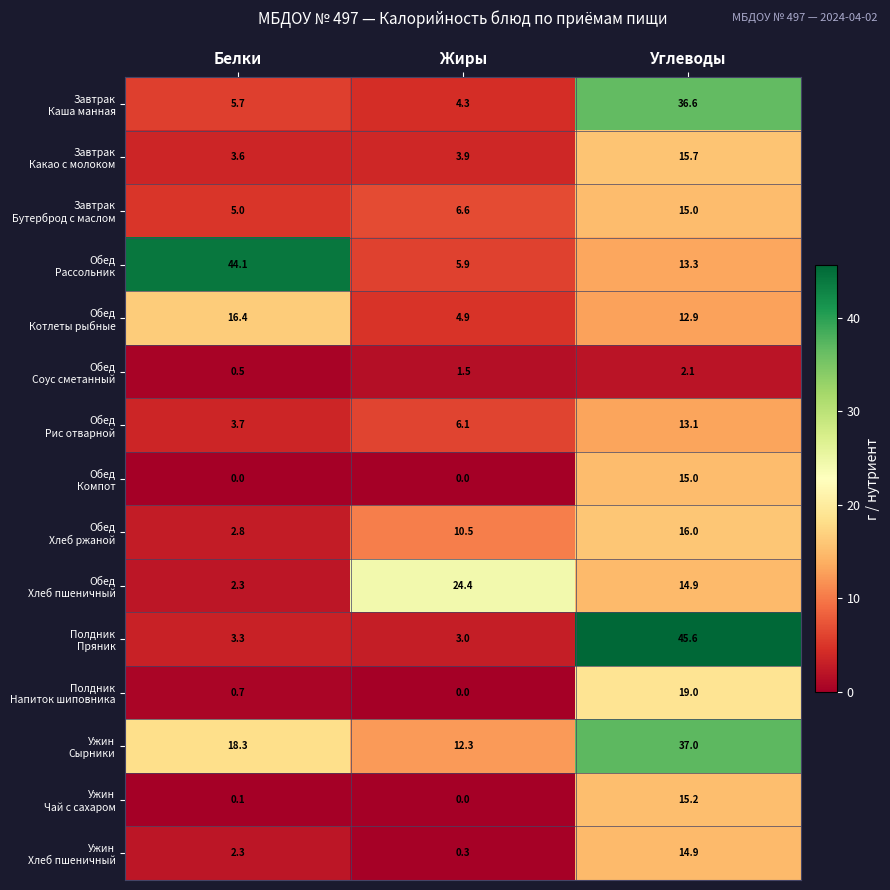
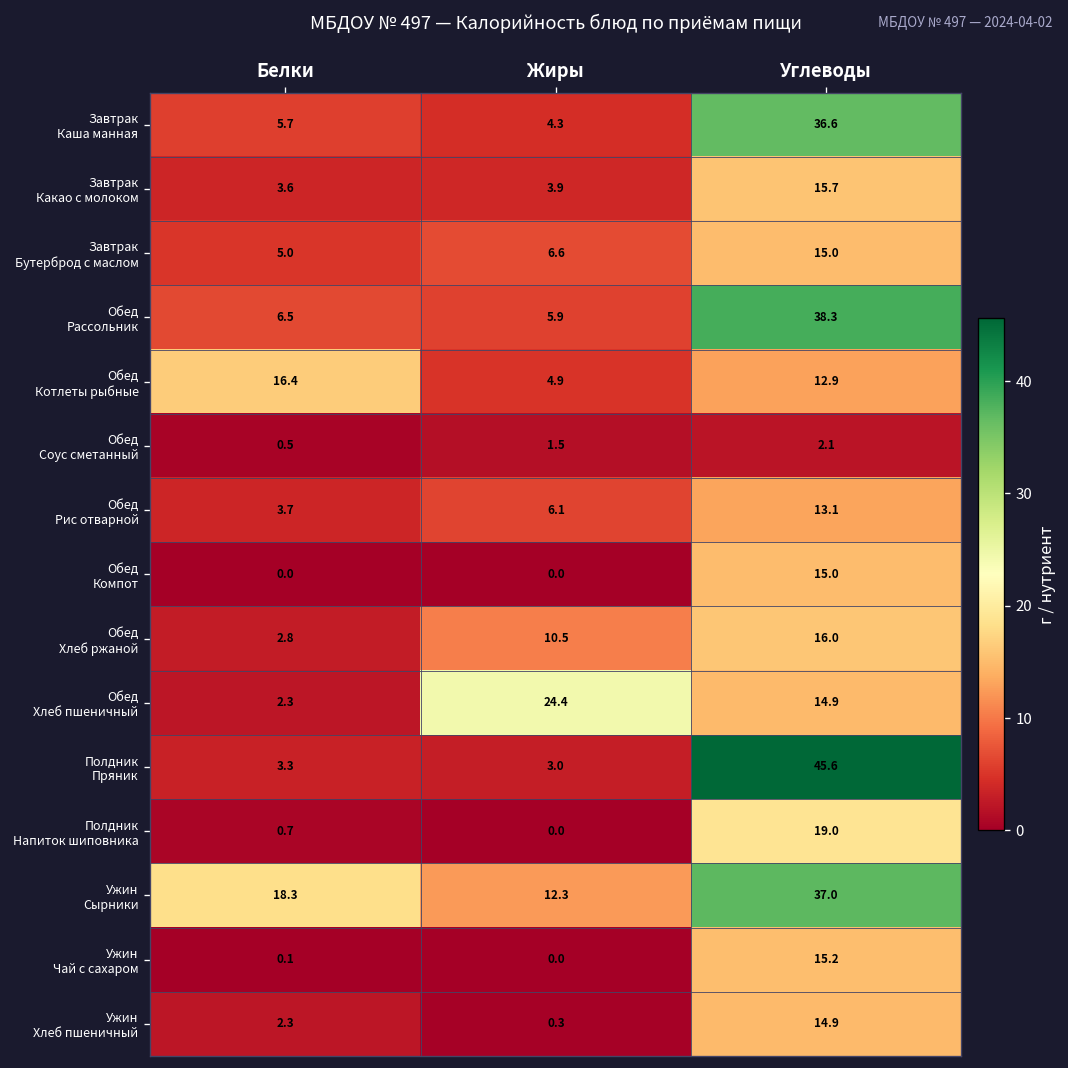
  {
    "Завтрак Каша манная": {
      "Белки": 5.7,
      "Жиры": 4.3,
      "Углеводы": 36.6
    },
    "Завтрак Какао с молоком": {
      "Белки": 3.6,
      "Жиры": 3.9,
      "Углеводы": 15.7
    },
    "Завтрак Бутерброд с маслом": {
      "Белки": 5.0,
      "Жиры": 6.6,
      "Углеводы": 15.0
    },
    "Обед Рассольник": {
-     "Белки": 44.1,
+     "Белки": 6.5,
      "Жиры": 5.9,
-     "Углеводы": 13.3
+     "Углеводы": 38.3
    },
    "Обед Котлеты рыбные": {
      "Белки": 16.4,
      "Жиры": 4.9,
      "Углеводы": 12.9
    },
    "Обед Соус сметанный": {
      "Белки": 0.5,
      "Жиры": 1.5,
      "Углеводы": 2.1
    },
    "Обед Рис отварной": {
      "Белки": 3.7,
      "Жиры": 6.1,
      "Углеводы": 13.1
    },
    "Обед Компот": {
      "Белки": 0.0,
      "Жиры": 0.0,
      "Углеводы": 15.0
    },
    "Обед Хлеб ржаной": {
      "Белки": 2.8,
      "Жиры": 10.5,
      "Углеводы": 16.0
    },
    "Обед Хлеб пшеничный": {
      "Белки": 2.3,
      "Жиры": 24.4,
      "Углеводы": 14.9
    },
    "Полдник Пряник": {
      "Белки": 3.3,
      "Жиры": 3.0,
      "Углеводы": 45.6
    },
    "Полдник Напиток шиповника": {
      "Белки": 0.7,
      "Жиры": 0.0,
      "Углеводы": 19.0
    },
    "Ужин Сырники": {
      "Белки": 18.3,
      "Жиры": 12.3,
      "Углеводы": 37.0
    },
    "Ужин Чай с сахаром": {
      "Белки": 0.1,
      "Жиры": 0.0,
      "Углеводы": 15.2
    },
    "Ужин Хлеб пшеничный": {
      "Белки": 2.3,
      "Жиры": 0.3,
      "Углеводы": 14.9
    }
  }
